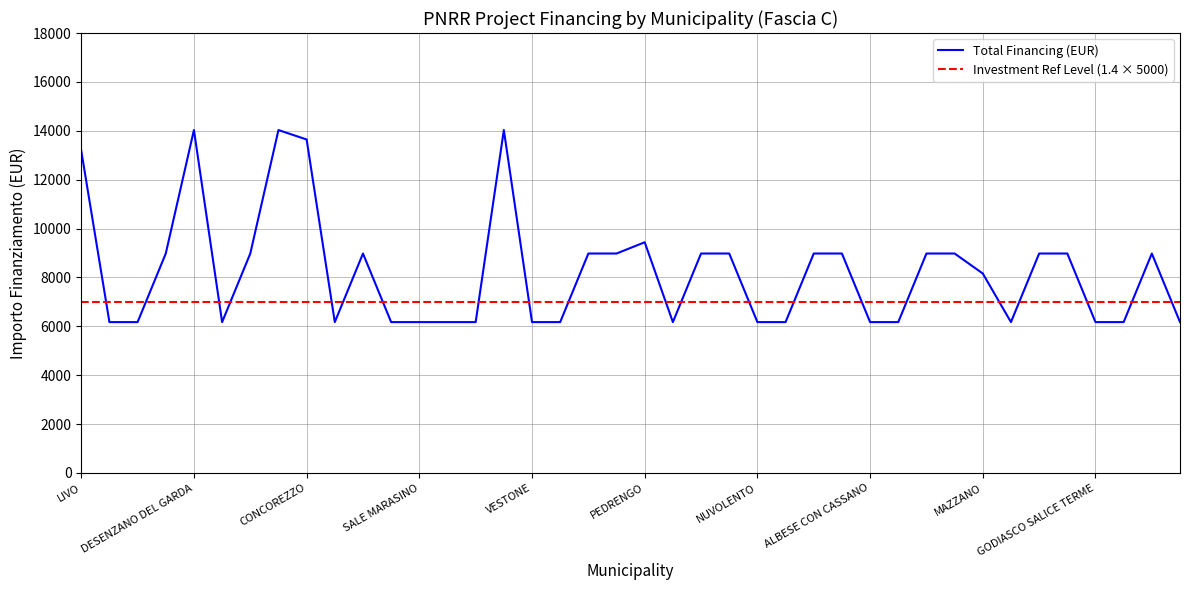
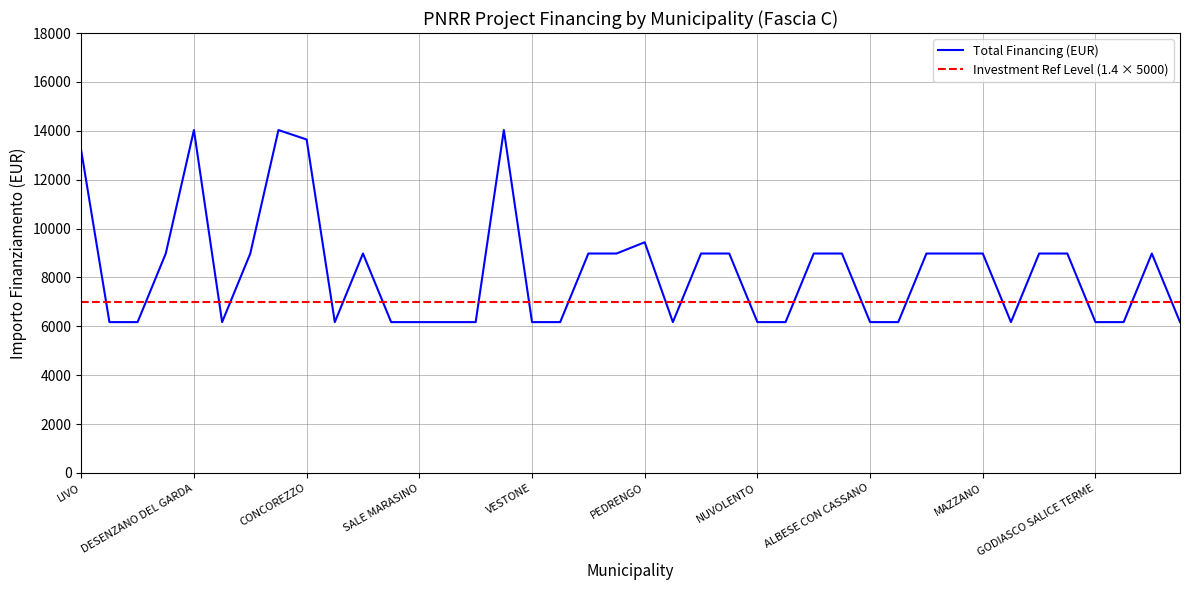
  {
    "Total Financing (EUR)": {
      "LIVO": 13200,
      "DESENZANO DEL GARDA": 14000,
      "CONCOREZZO": 13600,
      "SALE MARASINO": 6200,
      "VESTONE": 6200,
      "PEDRENGO": 9400,
      "NUVOLENTO": 6200,
      "ALBESE CON CASSANO": 6200,
-     "MAZZANO": 8200,
+     "MAZZANO": 9000,
      "GODIASCO SALICE TERME": 6200
    },
    "Investment Ref Level (1.4 × 5000)": {
      "LIVO": 7000,
      "DESENZANO DEL GARDA": 7000,
      "CONCOREZZO": 7000,
      "SALE MARASINO": 7000,
      "VESTONE": 7000,
      "PEDRENGO": 7000,
      "NUVOLENTO": 7000,
      "ALBESE CON CASSANO": 7000,
      "MAZZANO": 7000,
      "GODIASCO SALICE TERME": 7000
    }
  }
